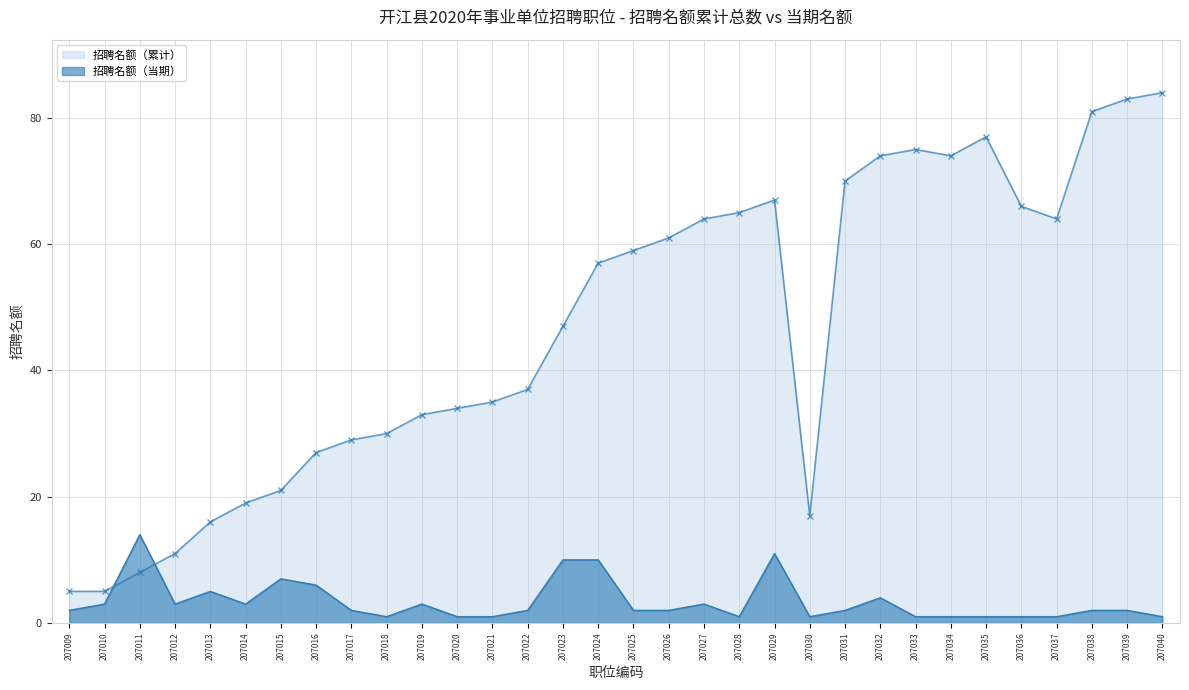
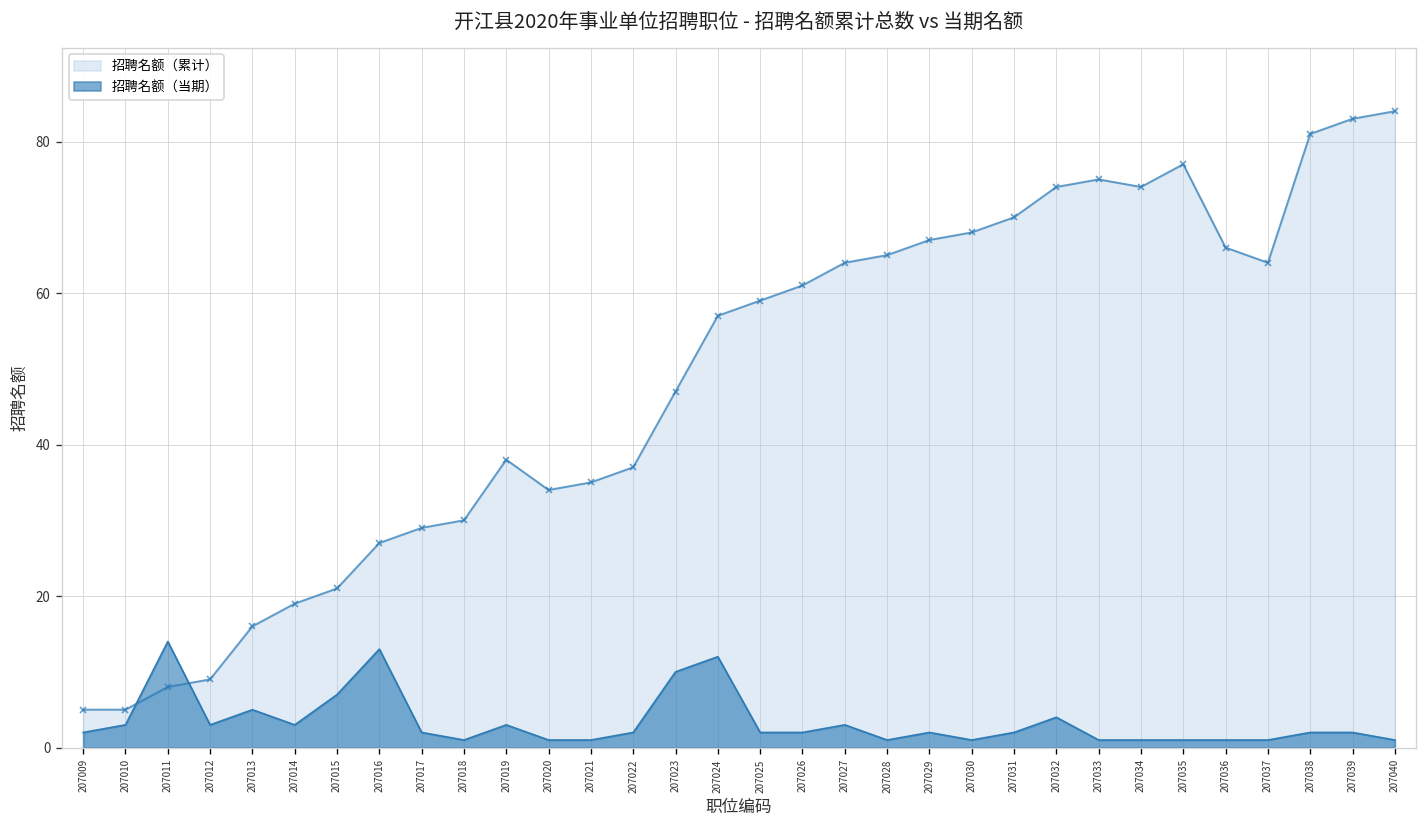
  {
    "招聘名额（累计）": {
      "207009": 5,
      "207010": 5,
      "207011": 8,
-     "207012": 11,
+     "207012": 9,
      "207013": 16,
      "207014": 19,
      "207015": 21,
      "207016": 27,
      "207017": 29,
      "207018": 30,
-     "207019": 33,
+     "207019": 38,
      "207020": 34,
      "207021": 35,
      "207022": 37,
      "207023": 47,
      "207024": 57,
      "207025": 59,
      "207026": 61,
      "207027": 64,
      "207028": 65,
      "207029": 67,
-     "207030": 17,
+     "207030": 68,
      "207031": 70,
      "207032": 74,
      "207033": 75,
      "207034": 74,
      "207035": 77,
      "207036": 66,
      "207037": 64,
      "207038": 81,
      "207039": 83,
      "207040": 84
    },
    "招聘名额（当期）": {
      "207009": 2,
      "207010": 3,
      "207011": 14,
      "207012": 3,
      "207013": 5,
      "207014": 3,
      "207015": 7,
-     "207016": 6,
+     "207016": 13,
      "207017": 2,
      "207018": 1,
      "207019": 3,
      "207020": 1,
      "207021": 1,
      "207022": 2,
      "207023": 10,
-     "207024": 10,
+     "207024": 12,
      "207025": 2,
      "207026": 2,
      "207027": 3,
      "207028": 1,
-     "207029": 11,
+     "207029": 2,
      "207030": 1,
      "207031": 2,
      "207032": 4,
      "207033": 1,
      "207034": 1,
      "207035": 1,
      "207036": 1,
      "207037": 1,
      "207038": 2,
      "207039": 2,
      "207040": 1
    }
  }
